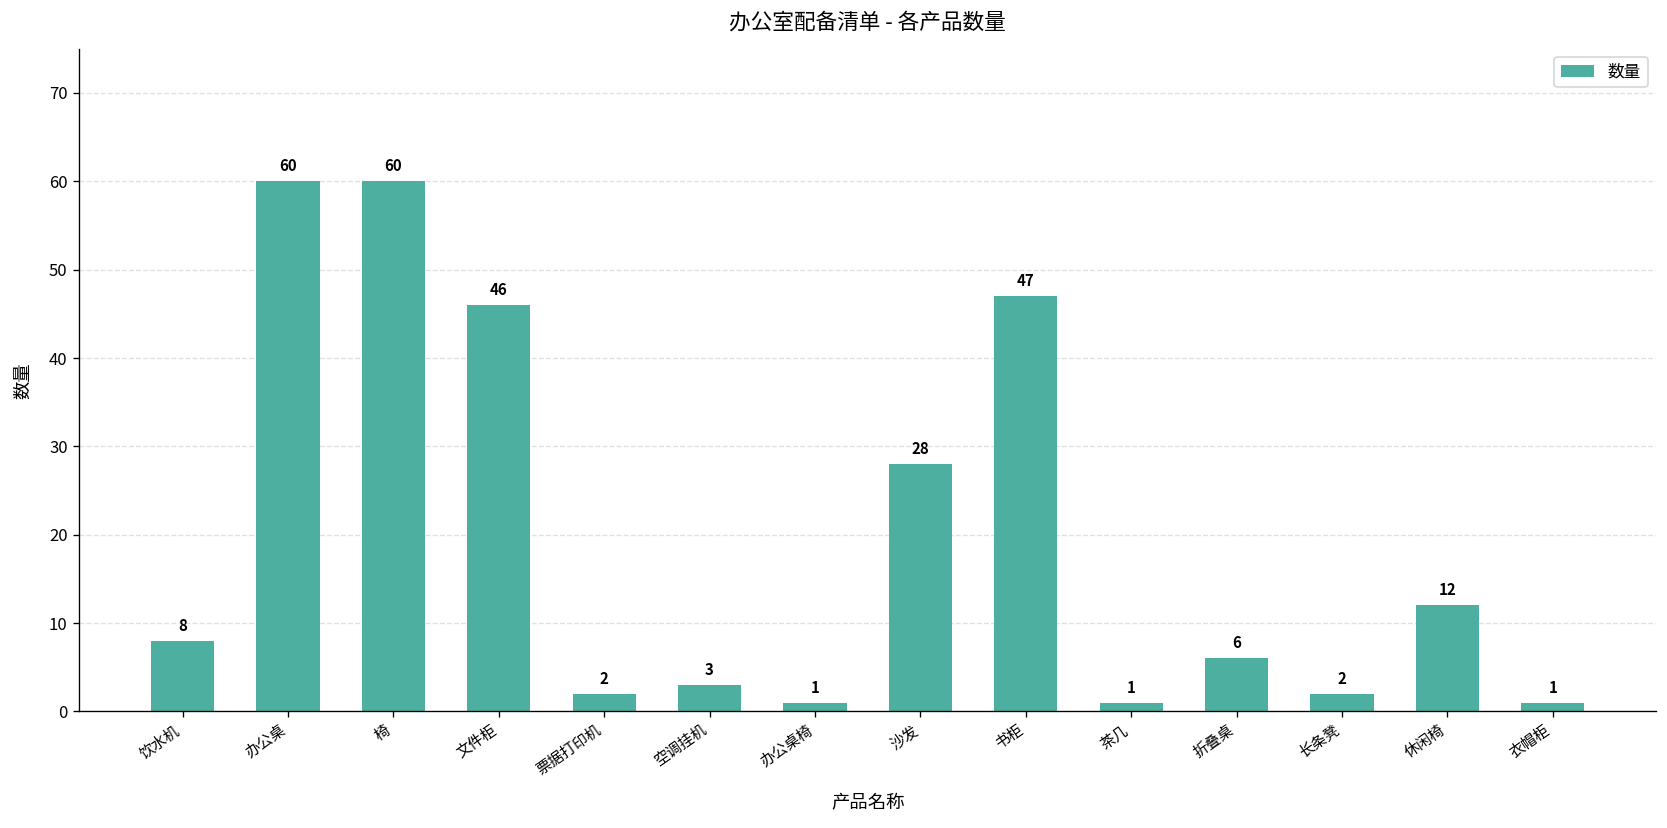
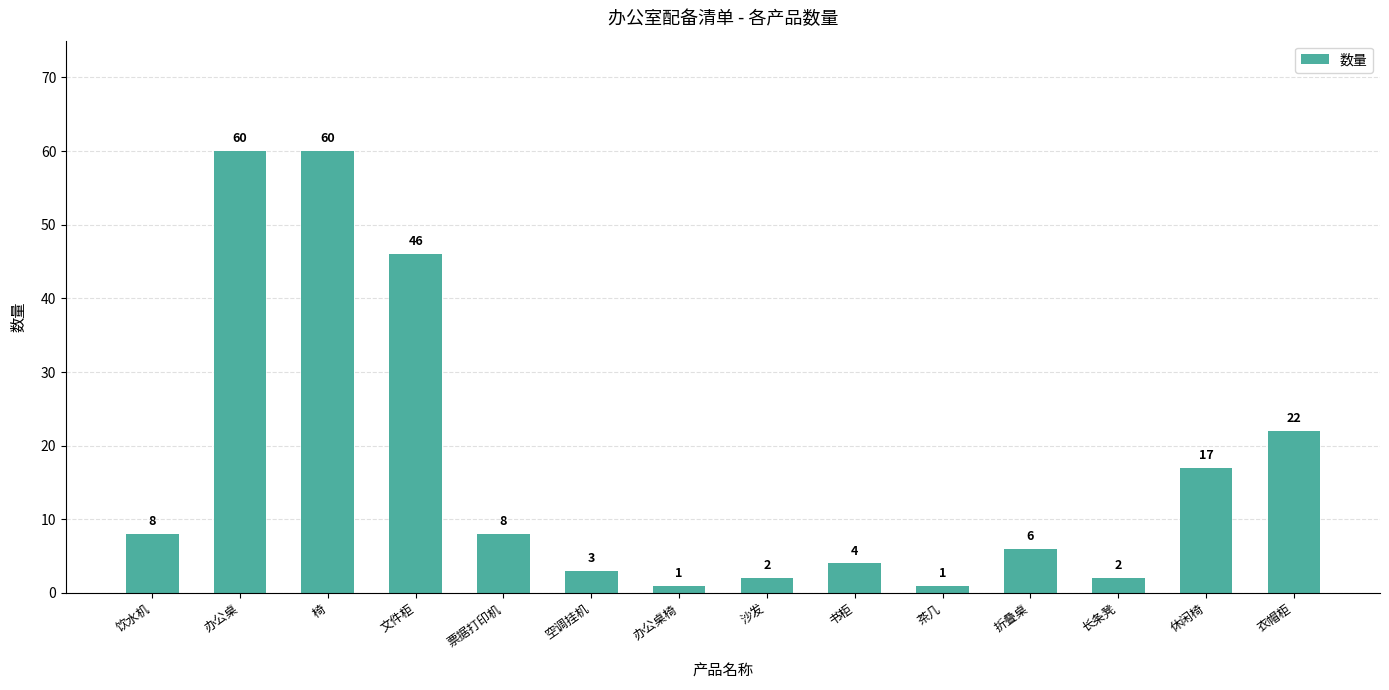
  {
    "饮水机": 8,
    "办公桌": 60,
    "椅": 60,
    "文件柜": 46,
-   "票据打印机": 2,
+   "票据打印机": 8,
    "空调挂机": 3,
    "办公桌椅": 1,
-   "沙发": 28,
-   "书柜": 47,
+   "沙发": 2,
+   "书柜": 4,
    "茶几": 1,
    "折叠桌": 6,
    "长条凳": 2,
-   "休闲椅": 12,
-   "衣帽柜": 1
+   "休闲椅": 17,
+   "衣帽柜": 22
  }
